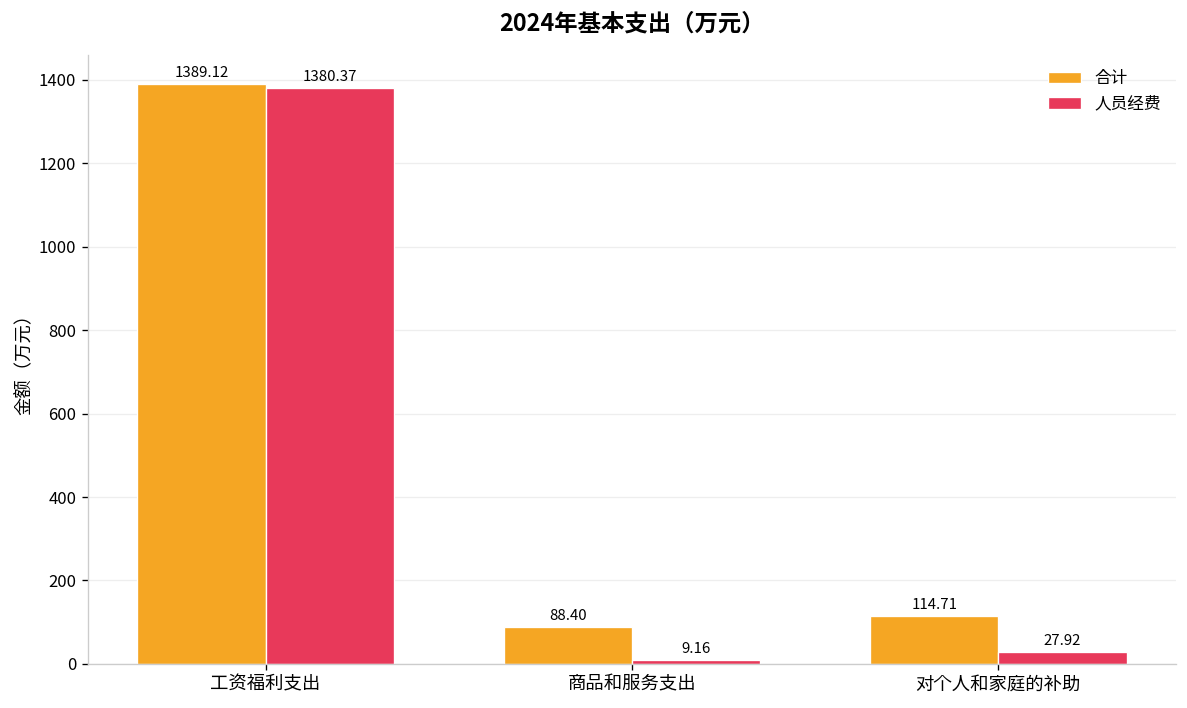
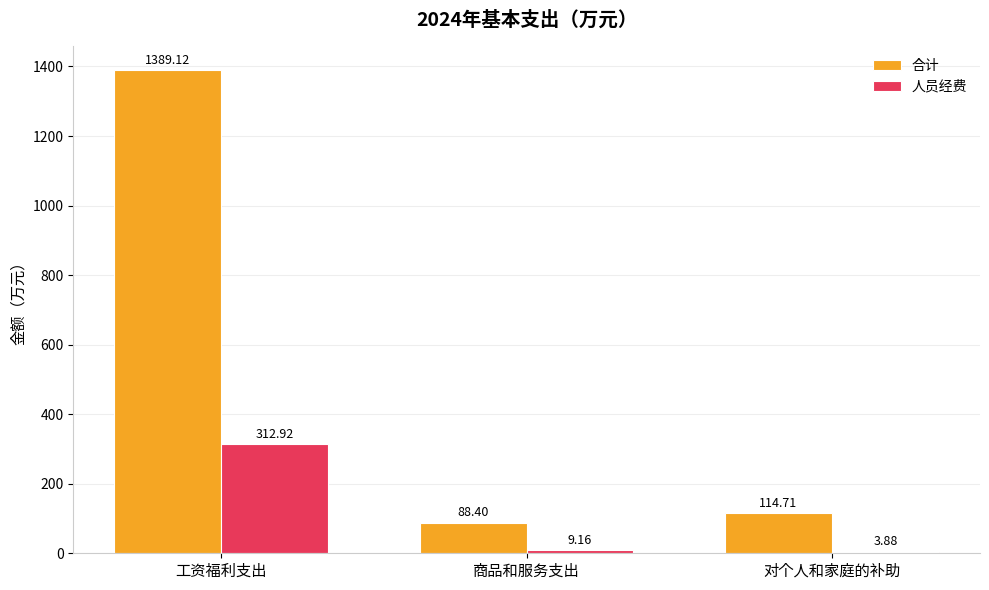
  {
    "合计": {
      "工资福利支出": 1389.12,
      "商品和服务支出": 88.40,
      "对个人和家庭的补助": 114.71
    },
    "人员经费": {
-     "工资福利支出": 1380.37,
+     "工资福利支出": 312.92,
      "商品和服务支出": 9.16,
-     "对个人和家庭的补助": 27.92
+     "对个人和家庭的补助": 3.88
    }
  }
